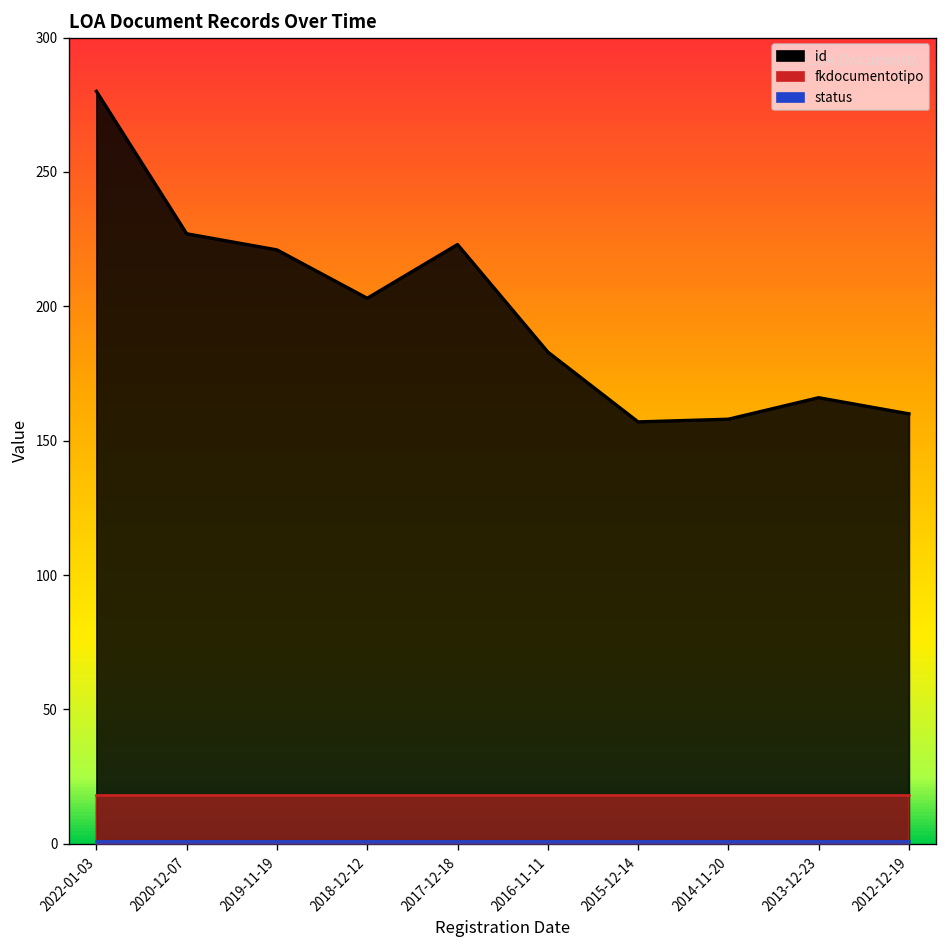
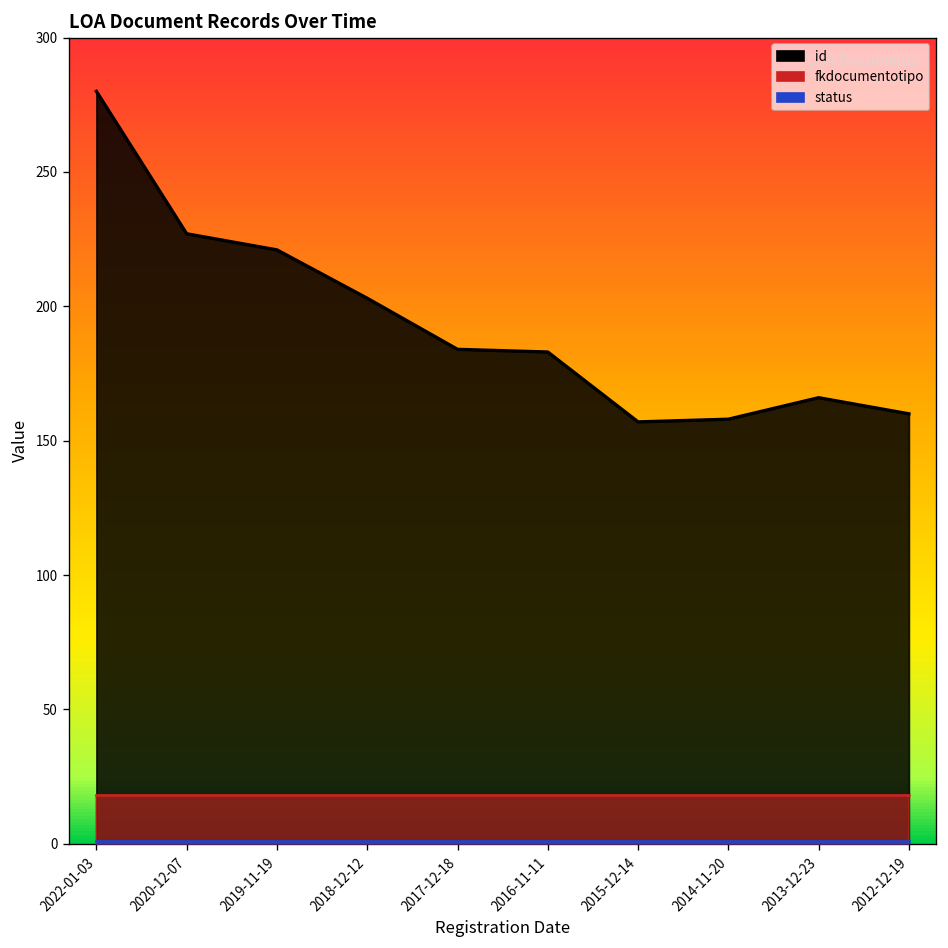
  {
    "id": {
      "2022-01-03": 280,
      "2020-12-07": 227,
      "2019-11-19": 221,
      "2018-12-12": 203,
-     "2017-12-18": 223,
+     "2017-12-18": 184,
      "2016-11-11": 183,
      "2015-12-14": 157,
      "2014-11-20": 158,
      "2013-12-23": 166,
      "2012-12-19": 160
    },
    "fkdocumentotipo": {
      "2022-01-03": 18,
      "2020-12-07": 18,
      "2019-11-19": 18,
      "2018-12-12": 18,
      "2017-12-18": 18,
      "2016-11-11": 18,
      "2015-12-14": 18,
      "2014-11-20": 18,
      "2013-12-23": 18,
      "2012-12-19": 18
    },
    "status": {
      "2022-01-03": 1,
      "2020-12-07": 1,
      "2019-11-19": 1,
      "2018-12-12": 1,
      "2017-12-18": 1,
      "2016-11-11": 1,
      "2015-12-14": 1,
      "2014-11-20": 1,
      "2013-12-23": 1,
      "2012-12-19": 1
    }
  }
